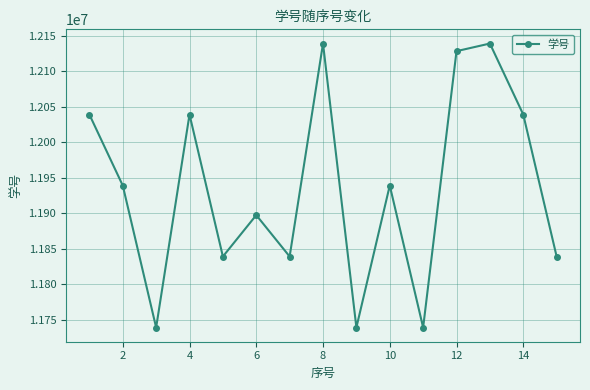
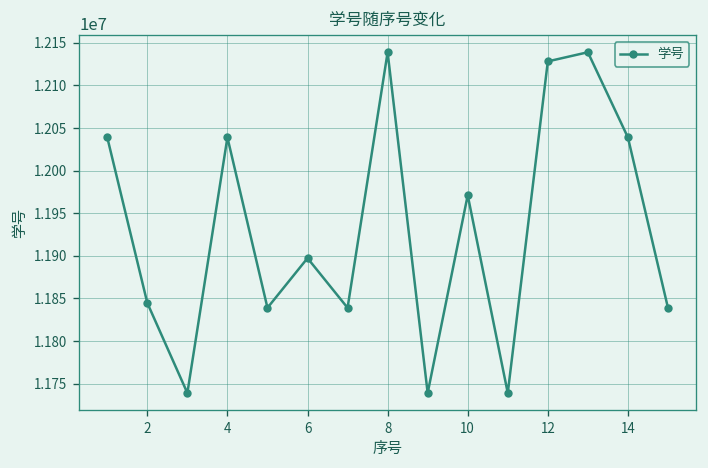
  {
-   "2": 11940000,
+   "2": 11840000,
    "4": 12040000,
    "6": 11900000,
    "8": 12140000,
-   "10": 11940000,
+   "10": 11970000,
    "12": 12130000,
    "14": 12040000
  }
